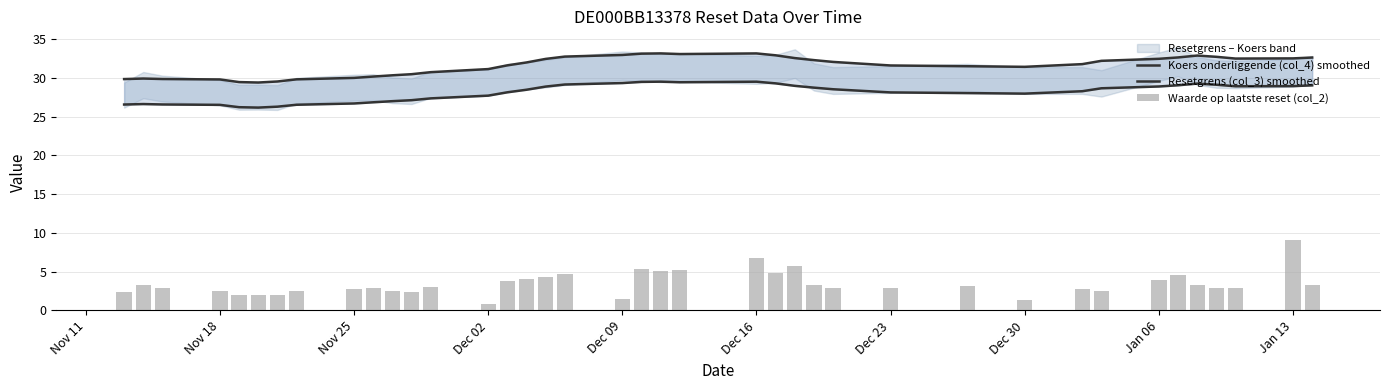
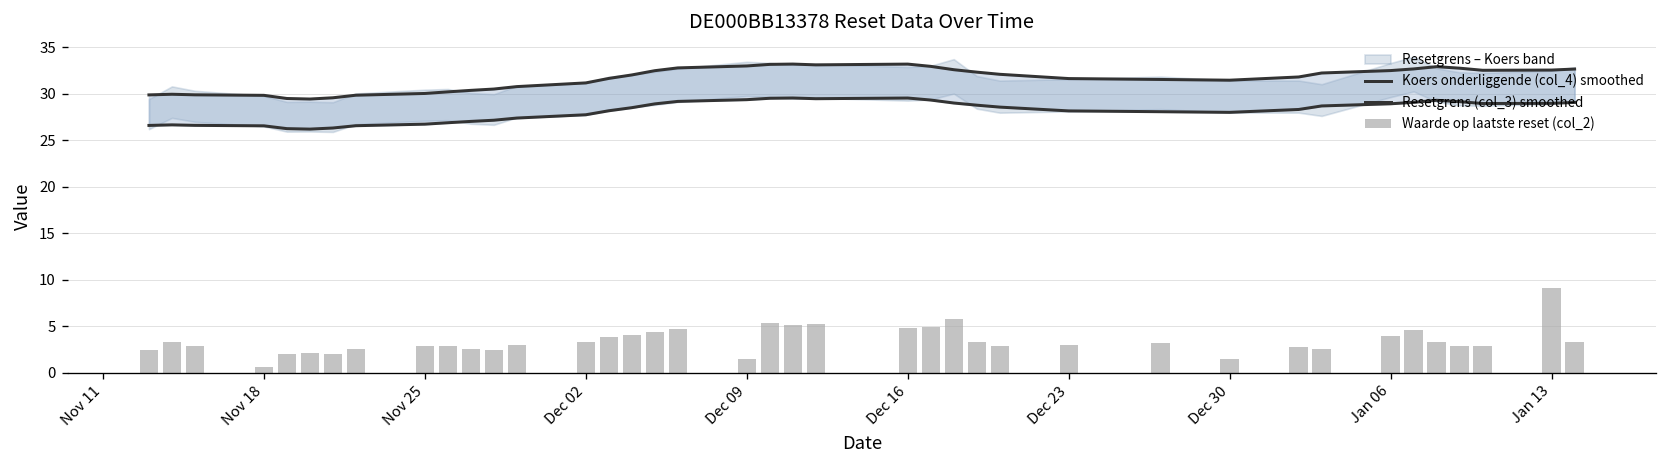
  {
    "Waarde op laatste reset (col_2)": {
-     "Nov 18": 2,
+     "Nov 18": 1,
      "Nov 25": 3,
-     "Dec 02": 1,
+     "Dec 02": 3,
      "Dec 09": 2,
-     "Dec 16": 7,
+     "Dec 16": 5,
      "Dec 23": 3,
      "Dec 30": 1,
      "Jan 06": 4,
      "Jan 13": 9
    }
  }
